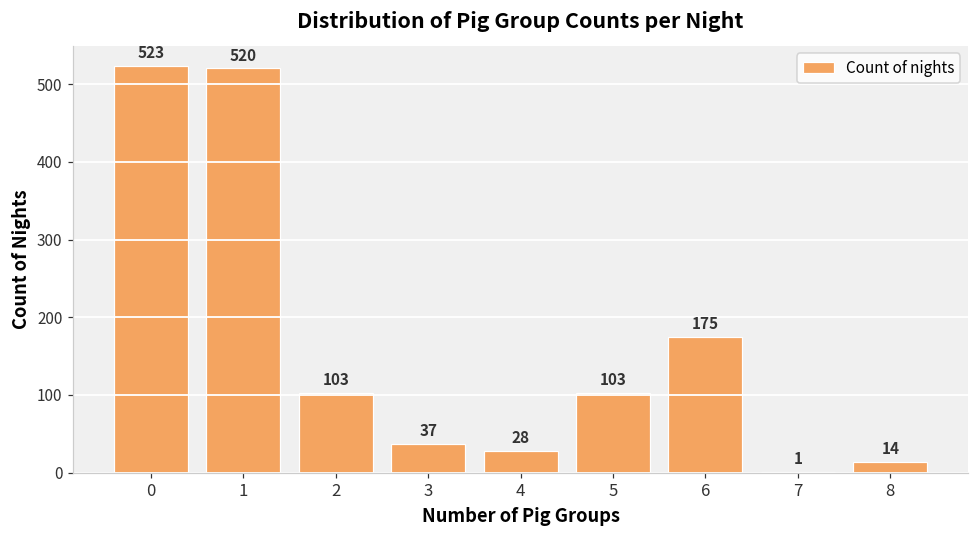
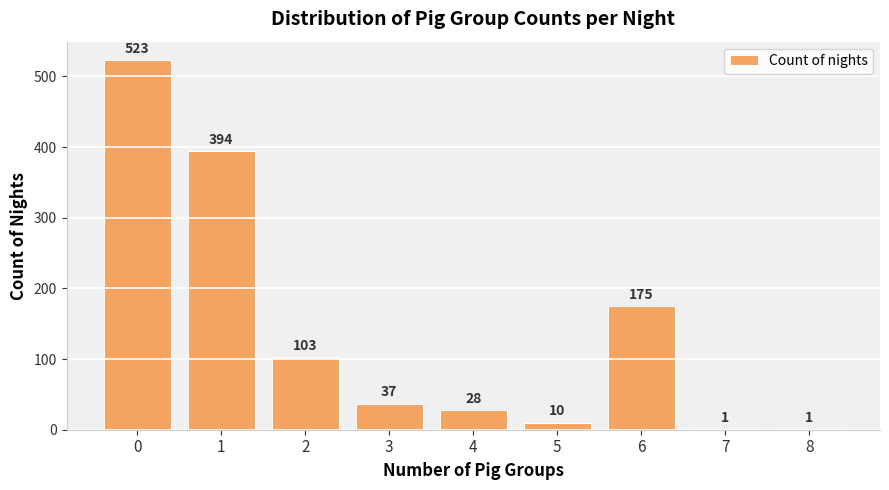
  {
    "0": 523,
-   "1": 520,
+   "1": 394,
    "2": 103,
    "3": 37,
    "4": 28,
-   "5": 103,
+   "5": 10,
    "6": 175,
    "7": 1,
-   "8": 14
+   "8": 1
  }
